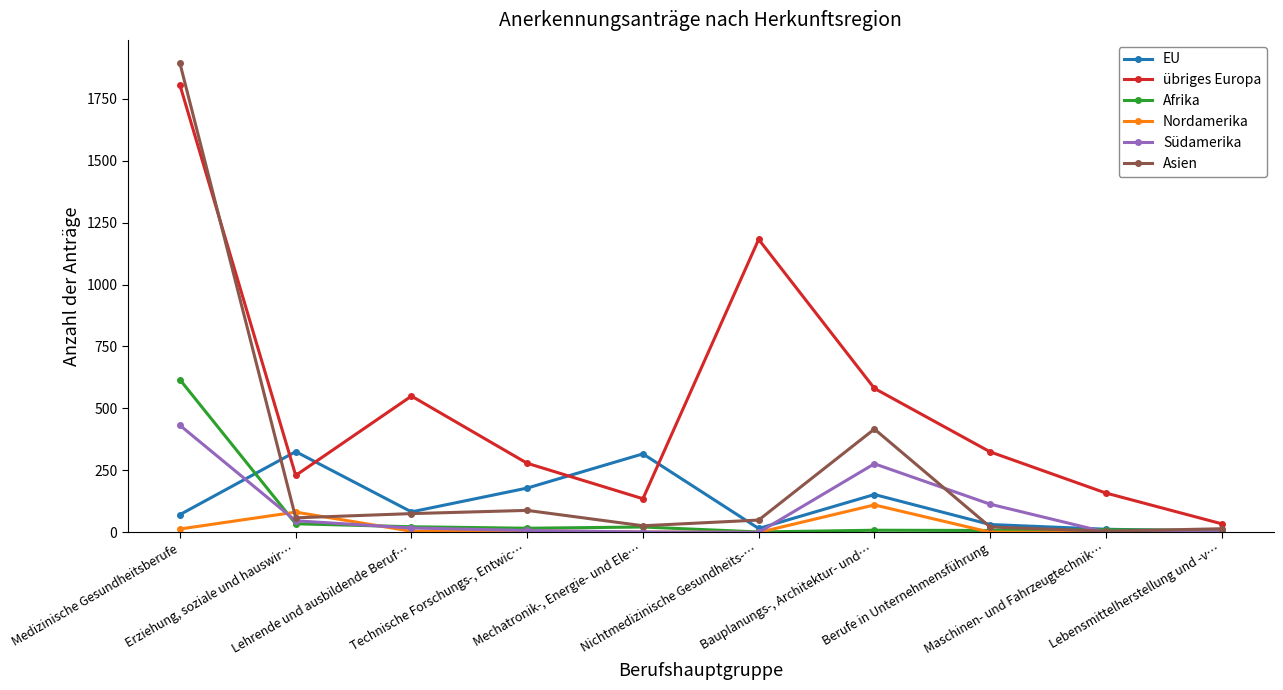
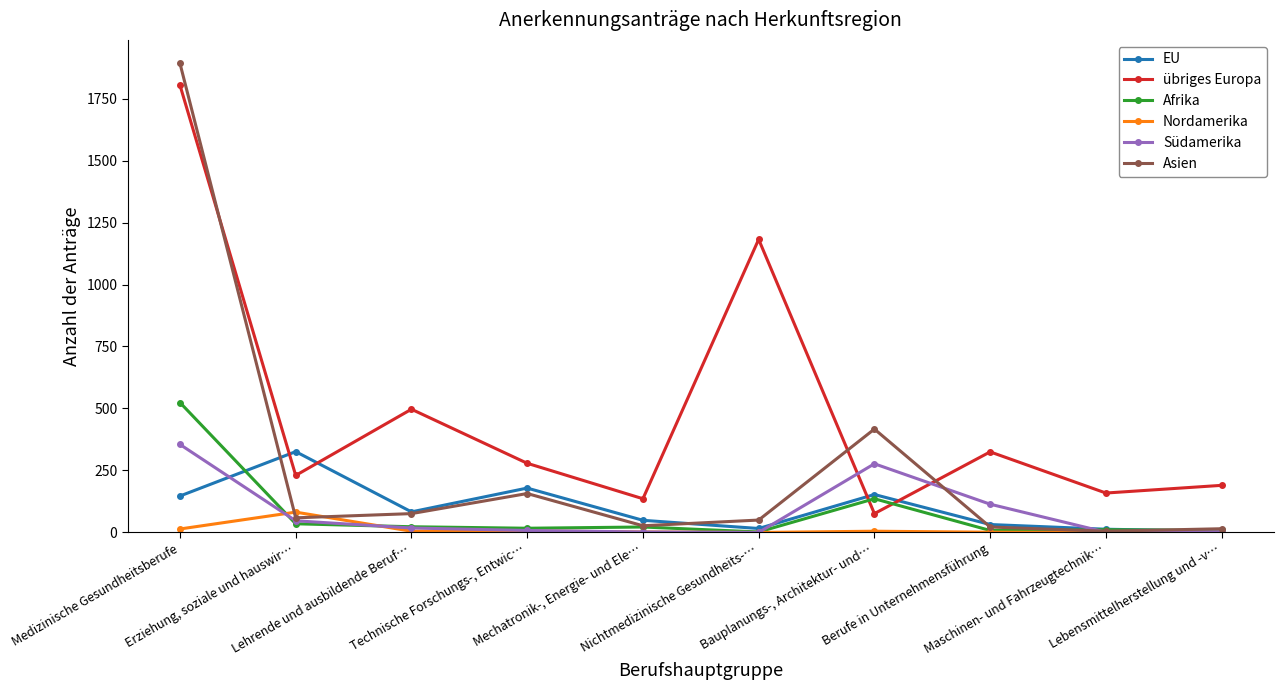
  {
    "EU": {
-     "Medizinische Gesundheitsberufe": 70,
+     "Medizinische Gesundheitsberufe": 150,
      "Erziehung, soziale und hauswir…": 330,
      "Technische Forschungs-, Entwic…": 180,
-     "Mechatronik-, Energie- und Ele…": 320,
+     "Mechatronik-, Energie- und Ele…": 50,
      "Nichtmedizinische Gesundheits-…": 20,
      "Bauplanungs-, Architektur- und…": 150
    },
    "übriges Europa": {
      "Medizinische Gesundheitsberufe": 1800,
      "Erziehung, soziale und hauswir…": 230,
-     "Lehrende und ausbildende Beruf…": 550,
+     "Lehrende und ausbildende Beruf…": 500,
      "Technische Forschungs-, Entwic…": 280,
      "Mechatronik-, Energie- und Ele…": 140,
      "Nichtmedizinische Gesundheits-…": 1180,
-     "Bauplanungs-, Architektur- und…": 580,
+     "Bauplanungs-, Architektur- und…": 80,
      "Berufe in Unternehmensführung": 330,
      "Maschinen- und Fahrzeugtechnik…": 160,
-     "Lebensmittelherstellung und -v…": 40
+     "Lebensmittelherstellung und -v…": 190
    },
    "Afrika": {
-     "Medizinische Gesundheitsberufe": 620,
+     "Medizinische Gesundheitsberufe": 520,
      "Erziehung, soziale und hauswir…": 40,
-     "Bauplanungs-, Architektur- und…": 10
+     "Bauplanungs-, Architektur- und…": 140
    },
    "Nordamerika": {
      "Medizinische Gesundheitsberufe": 10,
      "Erziehung, soziale und hauswir…": 80,
      "Lehrende und ausbildende Beruf…": 10,
-     "Bauplanungs-, Architektur- und…": 110
+     "Bauplanungs-, Architektur- und…": 10
    },
    "Südamerika": {
-     "Medizinische Gesundheitsberufe": 430,
+     "Medizinische Gesundheitsberufe": 360,
      "Erziehung, soziale und hauswir…": 50,
      "Bauplanungs-, Architektur- und…": 280,
      "Berufe in Unternehmensführung": 110
    },
    "Asien": {
      "Medizinische Gesundheitsberufe": 1890,
      "Erziehung, soziale und hauswir…": 60,
-     "Technische Forschungs-, Entwic…": 90,
+     "Technische Forschungs-, Entwic…": 160,
      "Nichtmedizinische Gesundheits-…": 50,
      "Bauplanungs-, Architektur- und…": 420
    }
  }
